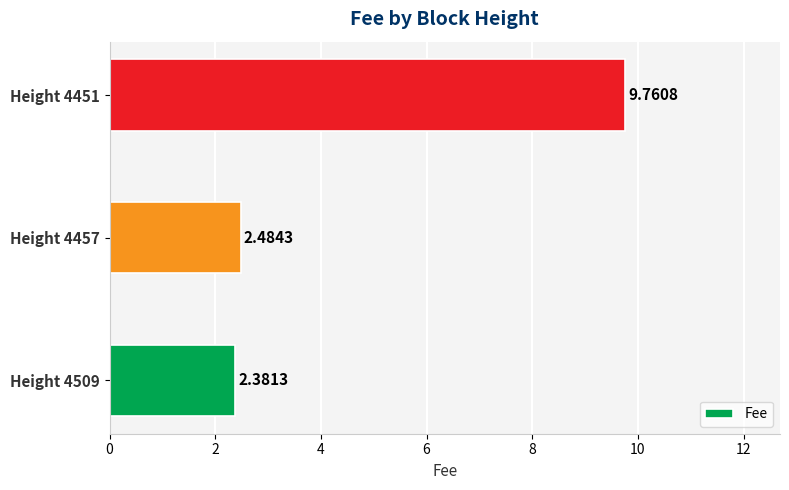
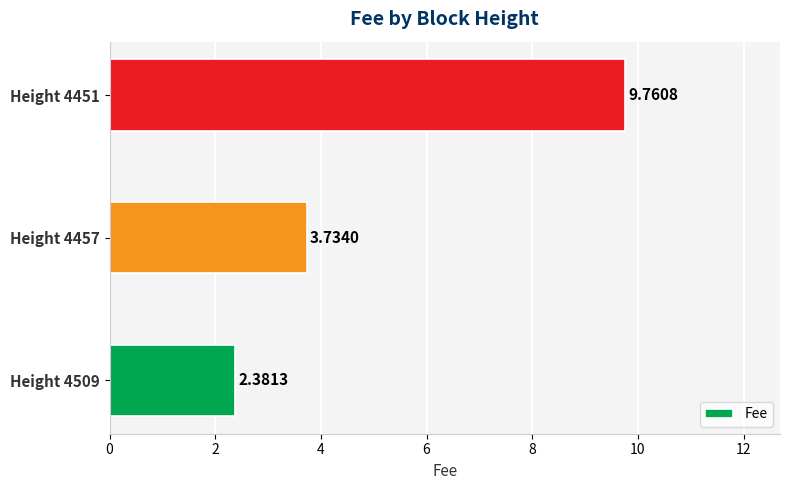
  {
    "Height 4451": 9.7608,
-   "Height 4457": 2.4843,
+   "Height 4457": 3.7340,
    "Height 4509": 2.3813
  }
